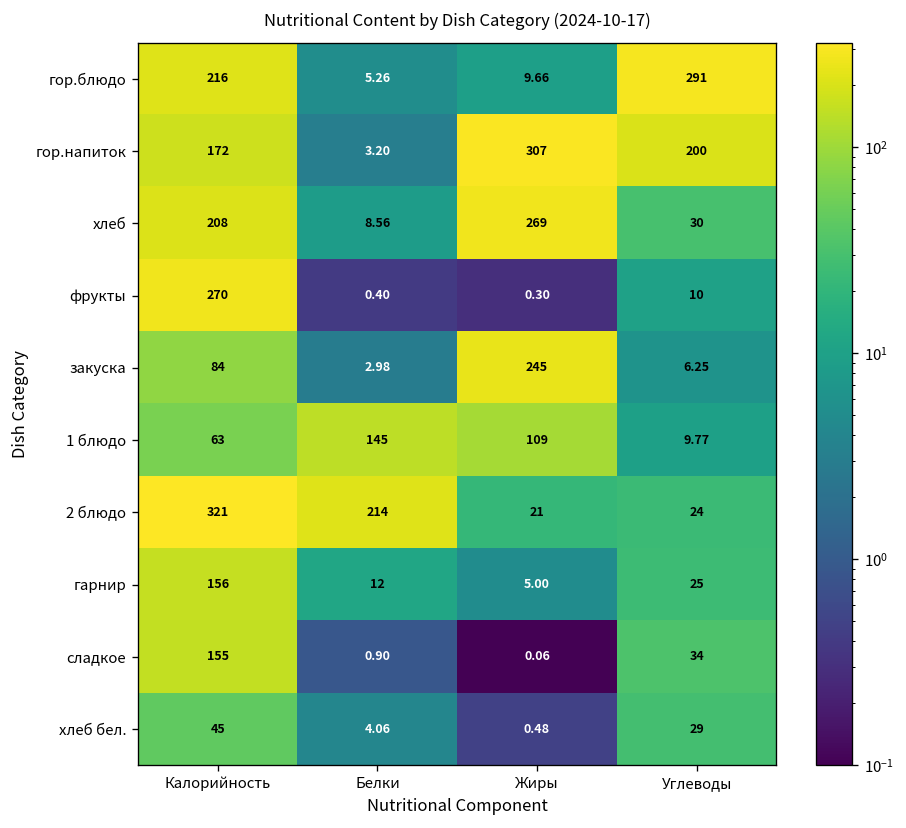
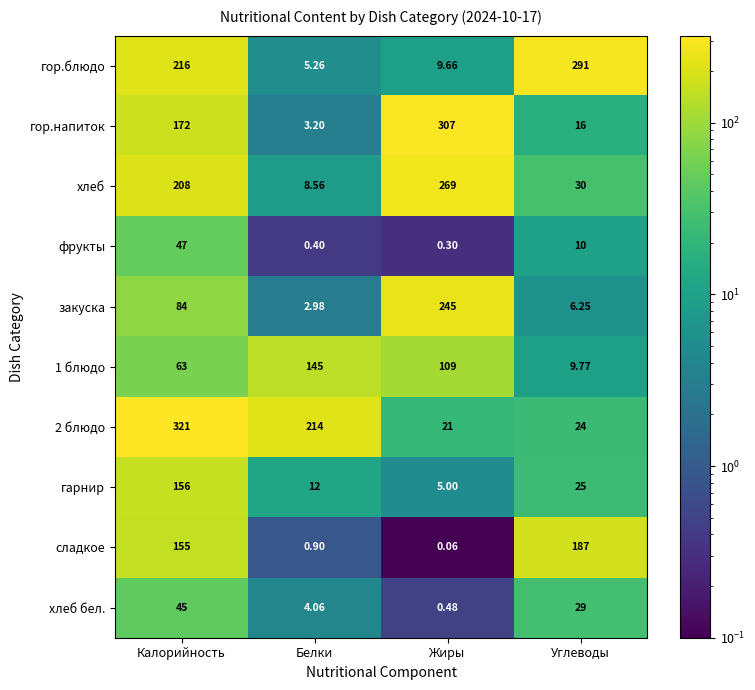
  {
    "гор.блюдо": {
      "Калорийность": 216,
      "Белки": 5.26,
      "Жиры": 9.66,
      "Углеводы": 291
    },
    "гор.напиток": {
      "Калорийность": 172,
      "Белки": 3.20,
      "Жиры": 307,
-     "Углеводы": 200
+     "Углеводы": 16
    },
    "хлеб": {
      "Калорийность": 208,
      "Белки": 8.56,
      "Жиры": 269,
      "Углеводы": 30
    },
    "фрукты": {
-     "Калорийность": 270,
+     "Калорийность": 47,
      "Белки": 0.40,
      "Жиры": 0.30,
      "Углеводы": 10
    },
    "закуска": {
      "Калорийность": 84,
      "Белки": 2.98,
      "Жиры": 245,
      "Углеводы": 6.25
    },
    "1 блюдо": {
      "Калорийность": 63,
      "Белки": 145,
      "Жиры": 109,
      "Углеводы": 9.77
    },
    "2 блюдо": {
      "Калорийность": 321,
      "Белки": 214,
      "Жиры": 21,
      "Углеводы": 24
    },
    "гарнир": {
      "Калорийность": 156,
      "Белки": 12,
      "Жиры": 5.00,
      "Углеводы": 25
    },
    "сладкое": {
      "Калорийность": 155,
      "Белки": 0.90,
      "Жиры": 0.06,
-     "Углеводы": 34
+     "Углеводы": 187
    },
    "хлеб бел.": {
      "Калорийность": 45,
      "Белки": 4.06,
      "Жиры": 0.48,
      "Углеводы": 29
    }
  }
